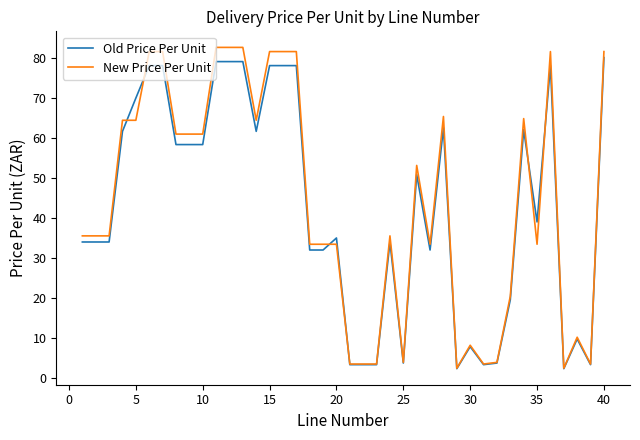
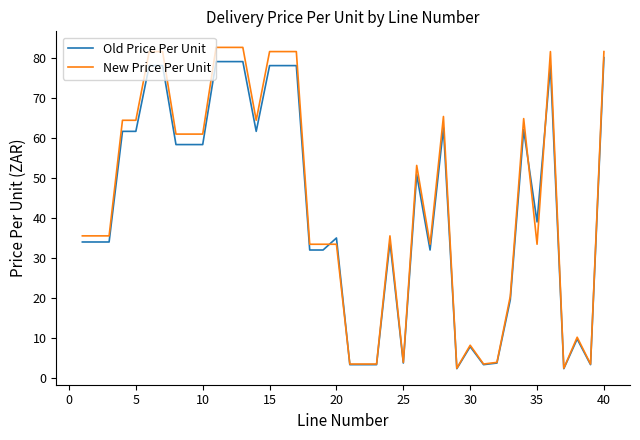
  {
    "Old Price Per Unit": {
-     "5": 70,
+     "5": 62,
      "10": 58,
      "15": 78,
      "20": 35,
      "35": 39,
      "40": 80
    },
    "New Price Per Unit": {
      "5": 64,
      "10": 61,
      "15": 81,
      "20": 33,
      "35": 33,
      "40": 81
    }
  }
